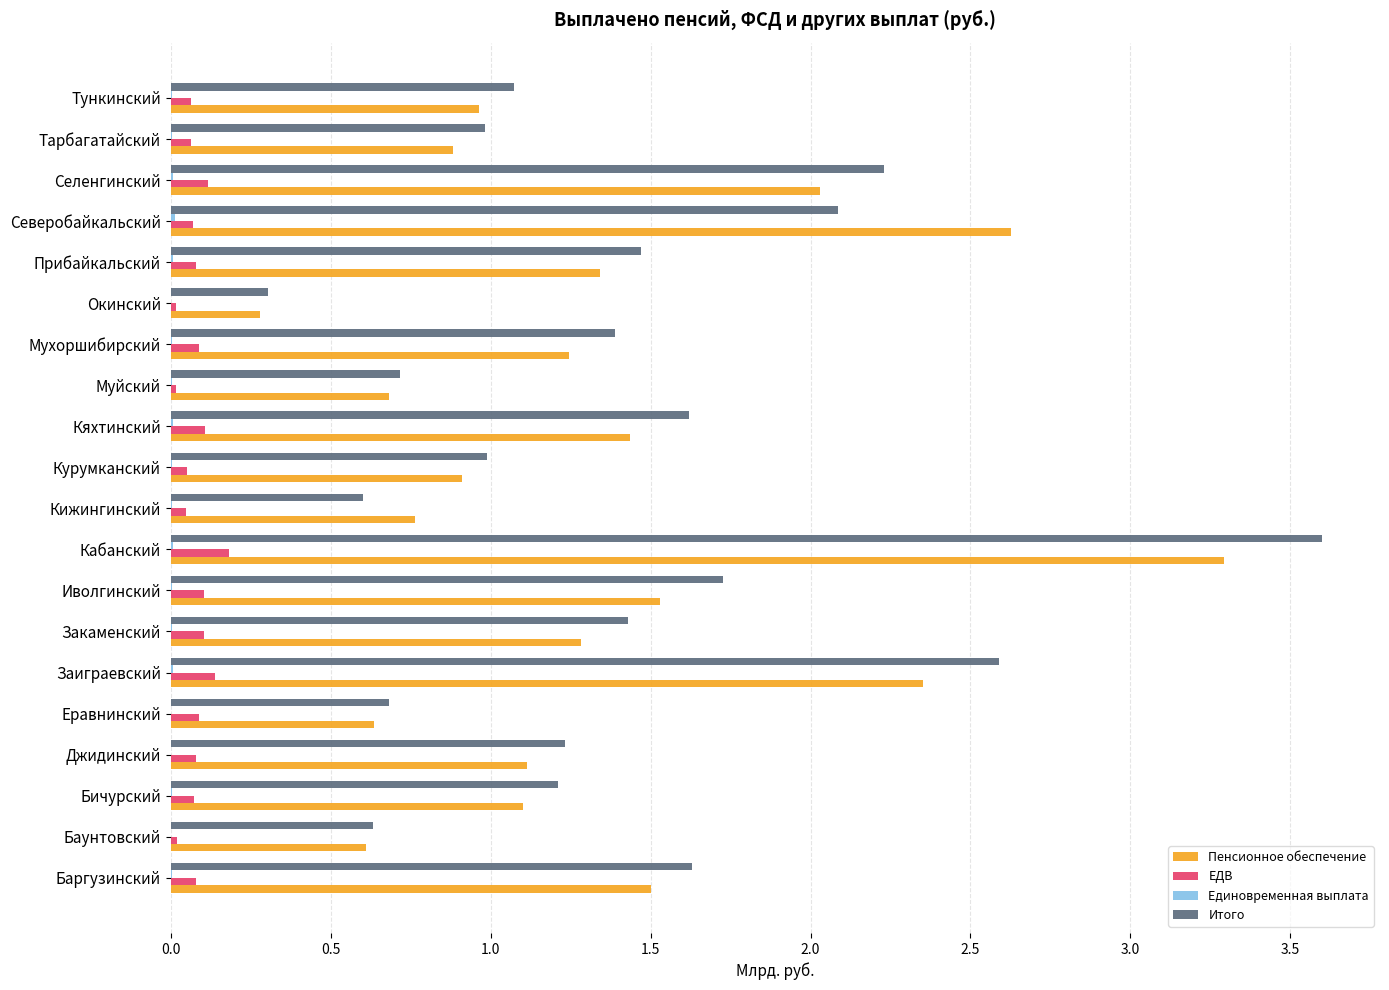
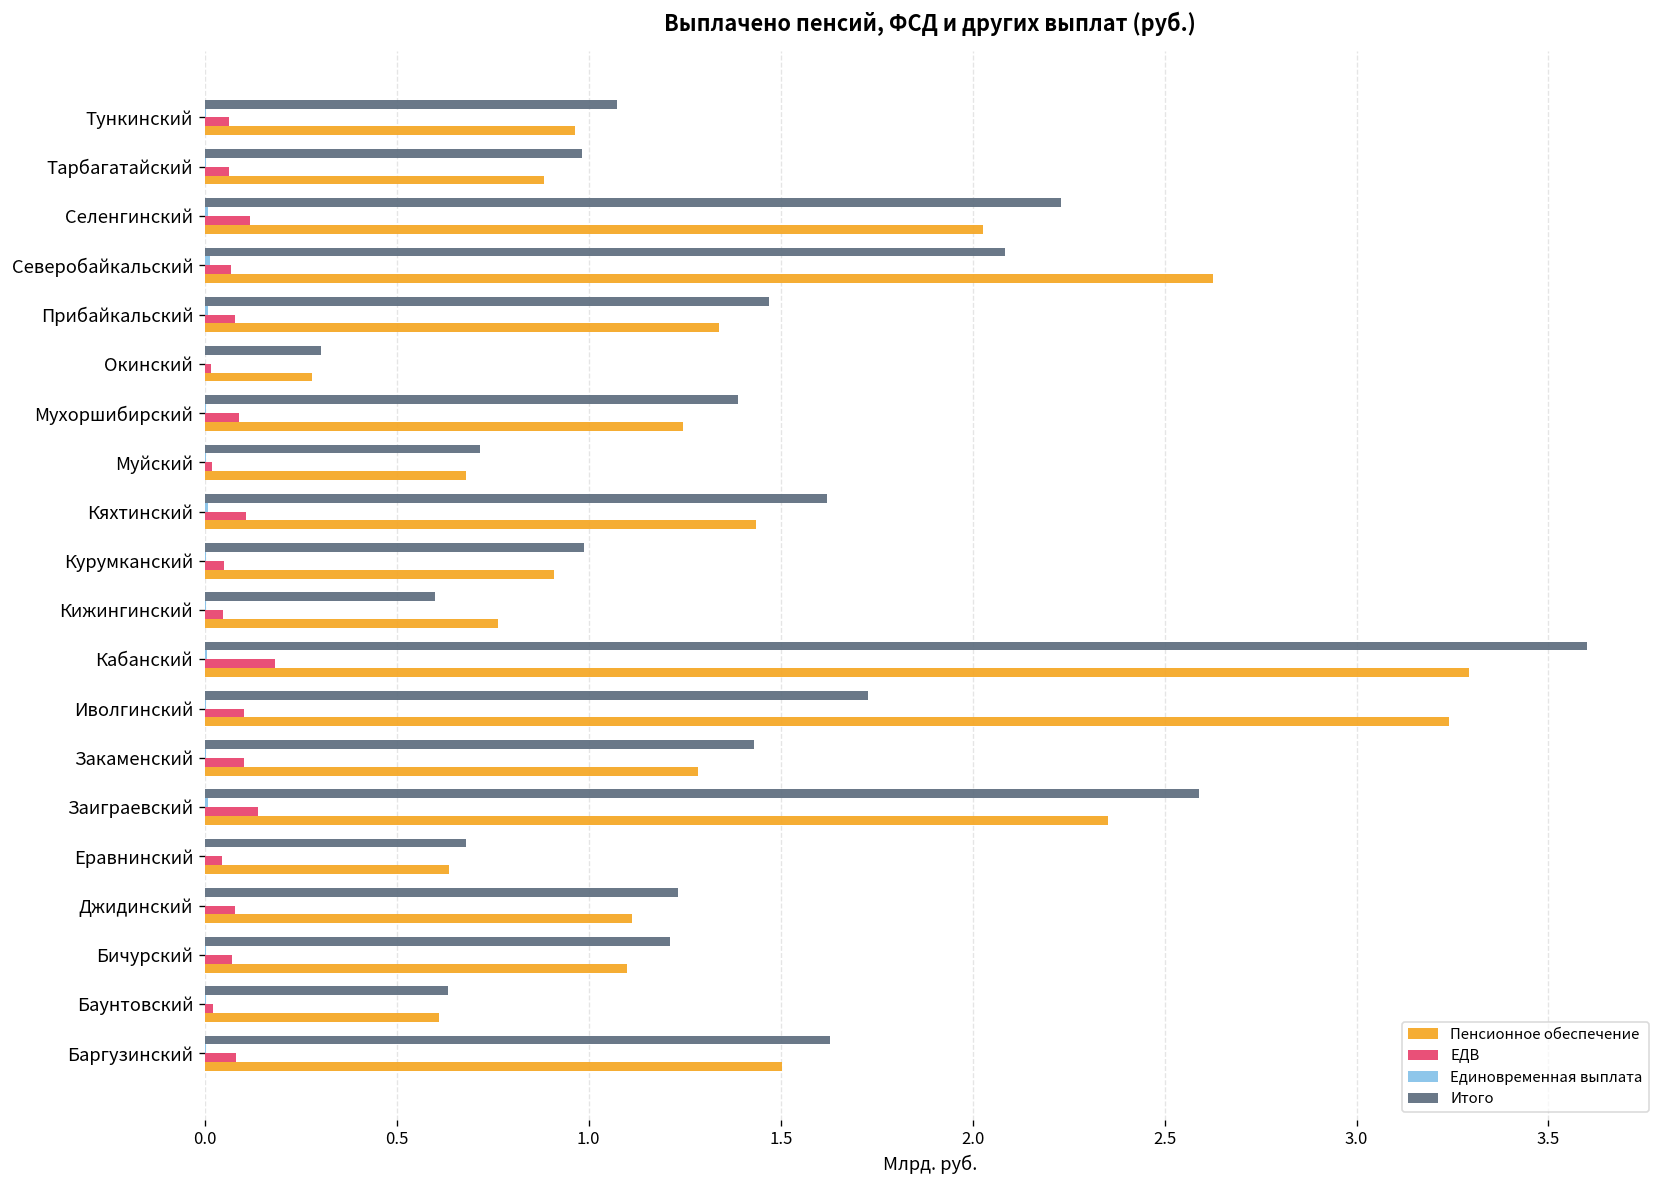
  {
    "Пенсионное обеспечение": {
      "Тункинский": 0.96,
      "Тарбагатайский": 0.88,
      "Селенгинский": 2.03,
      "Северобайкальский": 2.63,
      "Прибайкальский": 1.34,
      "Окинский": 0.28,
      "Мухоршибирский": 1.25,
      "Муйский": 0.68,
      "Кяхтинский": 1.43,
      "Курумканский": 0.91,
      "Кижингинский": 0.76,
      "Кабанский": 3.29,
-     "Иволгинский": 1.53,
+     "Иволгинский": 3.24,
      "Закаменский": 1.28,
      "Заиграевский": 2.35,
      "Еравнинский": 0.64,
      "Джидинский": 1.11,
      "Бичурский": 1.10,
      "Баунтовский": 0.61,
      "Баргузинский": 1.50
    },
    "ЕДВ": {
      "Тункинский": 0.06,
      "Тарбагатайский": 0.06,
      "Селенгинский": 0.12,
      "Северобайкальский": 0.07,
      "Прибайкальский": 0.08,
      "Окинский": 0.02,
      "Мухоршибирский": 0.09,
      "Муйский": 0.02,
      "Кяхтинский": 0.11,
      "Курумканский": 0.05,
      "Кижингинский": 0.05,
      "Кабанский": 0.18,
      "Иволгинский": 0.10,
      "Закаменский": 0.10,
      "Заиграевский": 0.14,
-     "Еравнинский": 0.09,
+     "Еравнинский": 0.04,
      "Джидинский": 0.08,
      "Бичурский": 0.07,
      "Баунтовский": 0.02,
      "Баргузинский": 0.08
    },
    "Единовременная выплата": {
      "Северобайкальский": 0.01
    },
    "Итого": {
      "Тункинский": 1.07,
      "Тарбагатайский": 0.98,
      "Селенгинский": 2.23,
      "Северобайкальский": 2.09,
      "Прибайкальский": 1.47,
      "Окинский": 0.30,
      "Мухоршибирский": 1.39,
      "Муйский": 0.72,
      "Кяхтинский": 1.62,
      "Курумканский": 0.99,
      "Кижингинский": 0.60,
      "Кабанский": 3.60,
      "Иволгинский": 1.73,
      "Закаменский": 1.43,
      "Заиграевский": 2.59,
      "Еравнинский": 0.68,
      "Джидинский": 1.23,
      "Бичурский": 1.21,
      "Баунтовский": 0.63,
      "Баргузинский": 1.63
    }
  }
